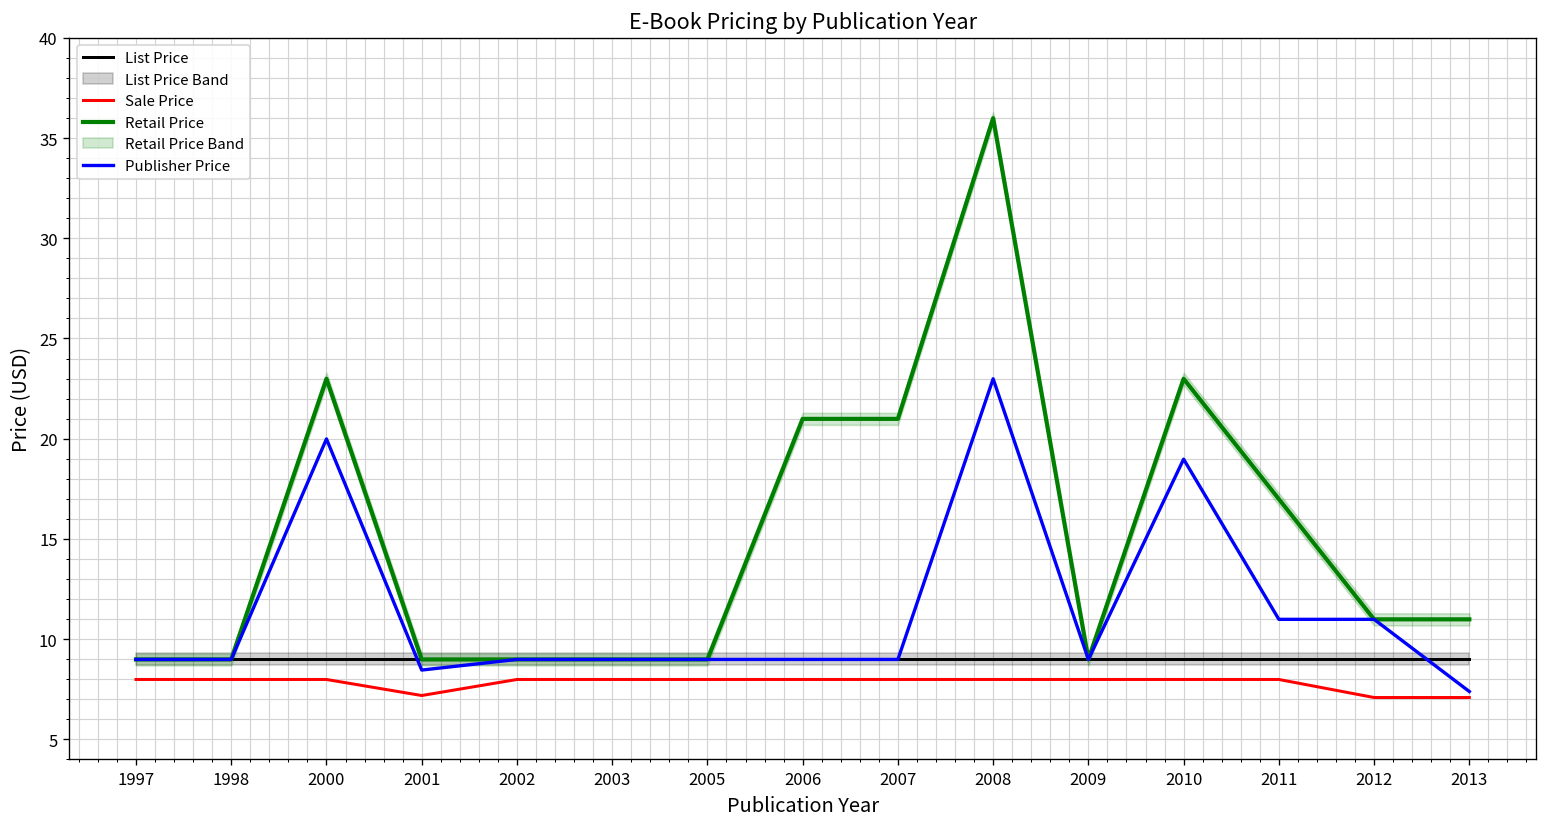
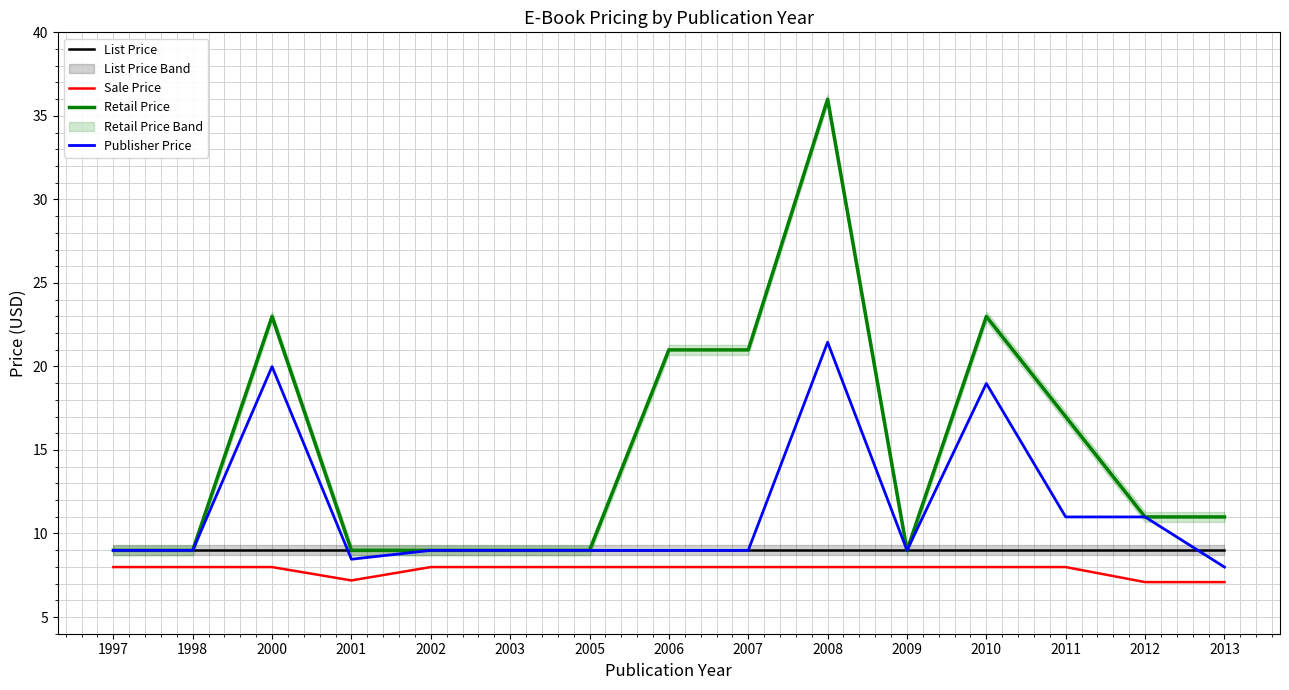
  {
    "Sale Price": {
      "1997": 8.0,
      "1998": 8.0,
      "2000": 8.0,
      "2001": 7.2,
      "2002": 8.0,
      "2003": 8.0,
      "2005": 8.0,
      "2006": 8.0,
      "2007": 8.0,
      "2008": 8.0,
      "2009": 8.0,
      "2010": 8.0,
      "2011": 8.0,
      "2012": 7.1,
      "2013": 7.1
    },
    "Publisher Price": {
      "2000": 20.0,
      "2001": 8.5,
-     "2008": 23.0,
+     "2008": 21.5,
      "2010": 19.0,
      "2011": 11.0,
-     "2013": 7.4
+     "2013": 8.0
    }
  }
